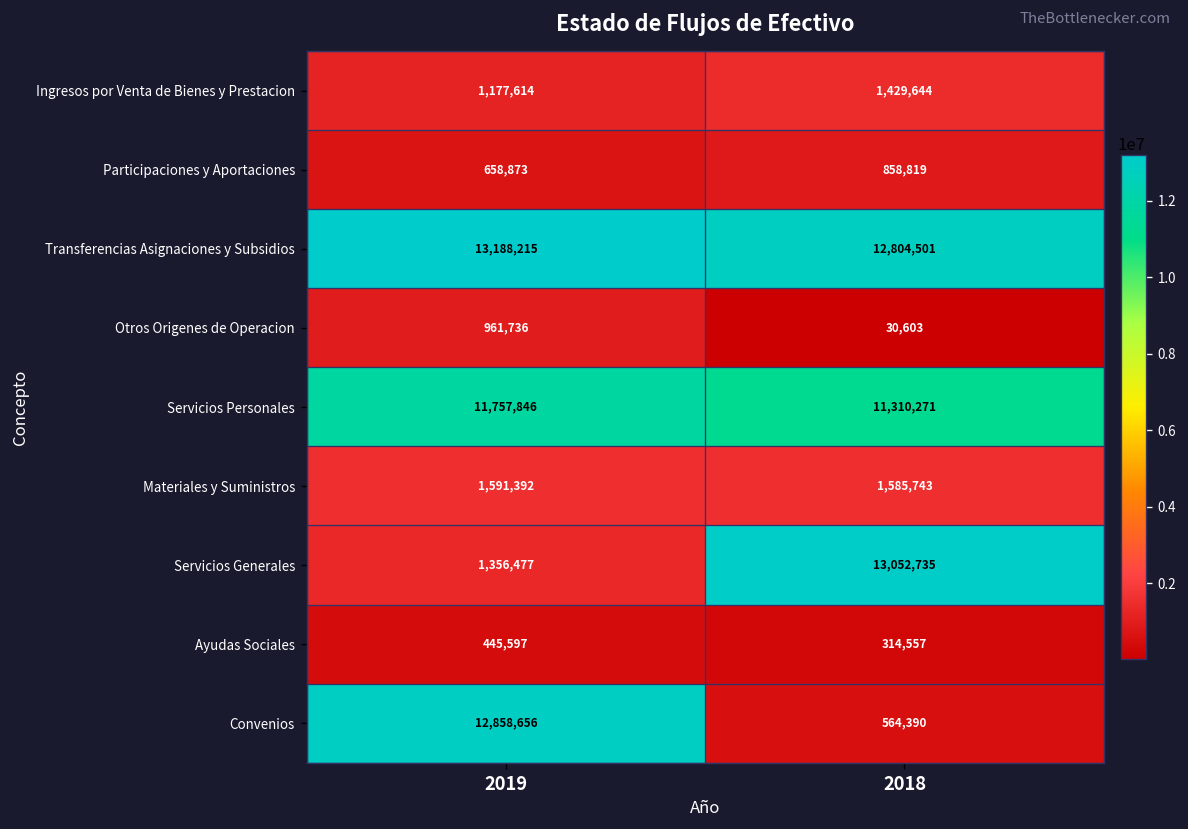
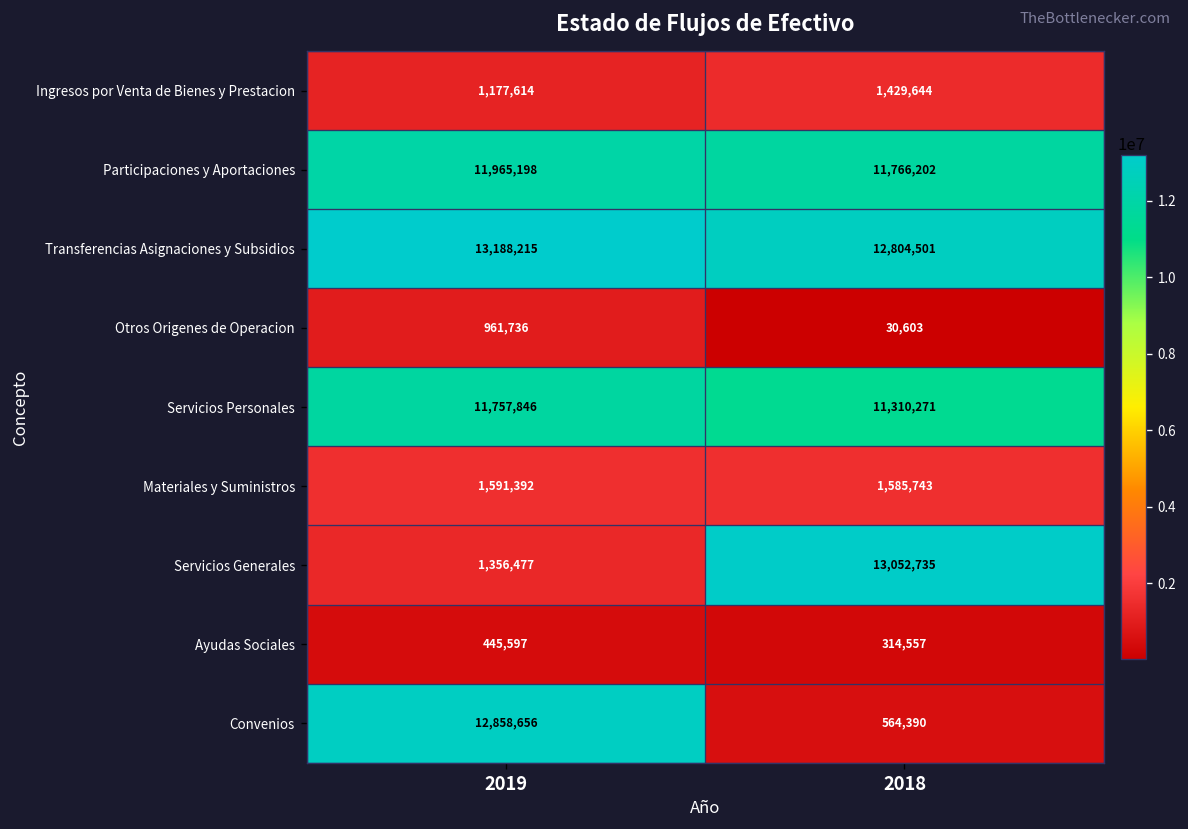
  {
    "Ingresos por Venta de Bienes y Prestacion": {
      "2019": "1,177,614",
      "2018": "1,429,644"
    },
    "Participaciones y Aportaciones": {
-     "2019": "658,873",
-     "2018": "858,819"
+     "2019": "11,965,198",
+     "2018": "11,766,202"
    },
    "Transferencias Asignaciones y Subsidios": {
      "2019": "13,188,215",
      "2018": "12,804,501"
    },
    "Otros Origenes de Operacion": {
      "2019": "961,736",
      "2018": "30,603"
    },
    "Servicios Personales": {
      "2019": "11,757,846",
      "2018": "11,310,271"
    },
    "Materiales y Suministros": {
      "2019": "1,591,392",
      "2018": "1,585,743"
    },
    "Servicios Generales": {
      "2019": "1,356,477",
      "2018": "13,052,735"
    },
    "Ayudas Sociales": {
      "2019": "445,597",
      "2018": "314,557"
    },
    "Convenios": {
      "2019": "12,858,656",
      "2018": "564,390"
    }
  }
